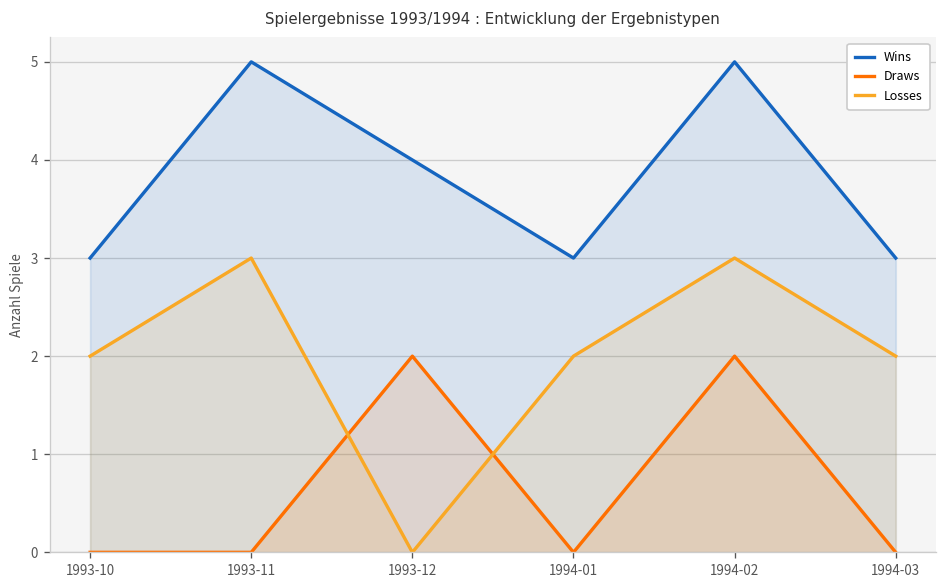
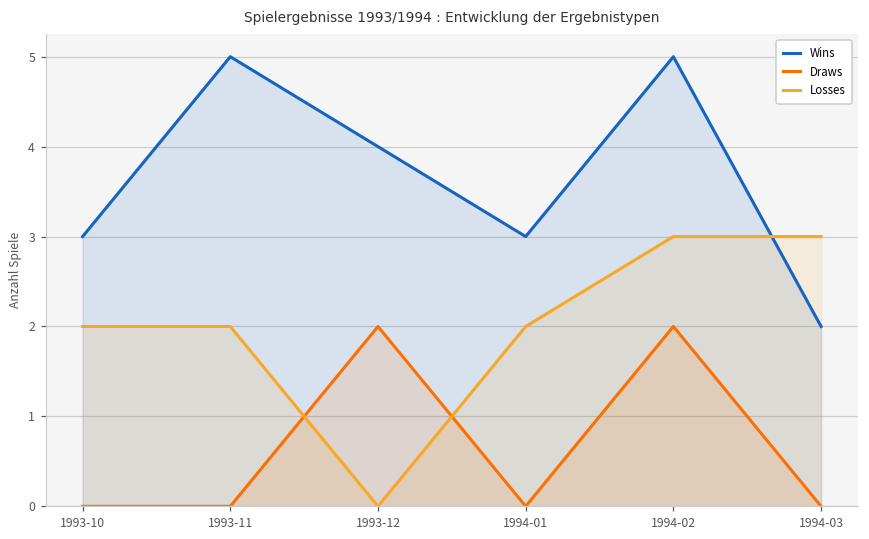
  {
    "Wins": {
      "1993-10": 3,
      "1993-11": 5,
      "1993-12": 4,
      "1994-01": 3,
      "1994-02": 5,
-     "1994-03": 3
+     "1994-03": 2
    },
    "Draws": {
      "1993-10": 0,
      "1993-11": 0,
      "1993-12": 2,
      "1994-01": 0,
      "1994-02": 2,
      "1994-03": 0
    },
    "Losses": {
      "1993-10": 2,
-     "1993-11": 3,
+     "1993-11": 2,
      "1993-12": 0,
      "1994-01": 2,
      "1994-02": 3,
-     "1994-03": 2
+     "1994-03": 3
    }
  }
